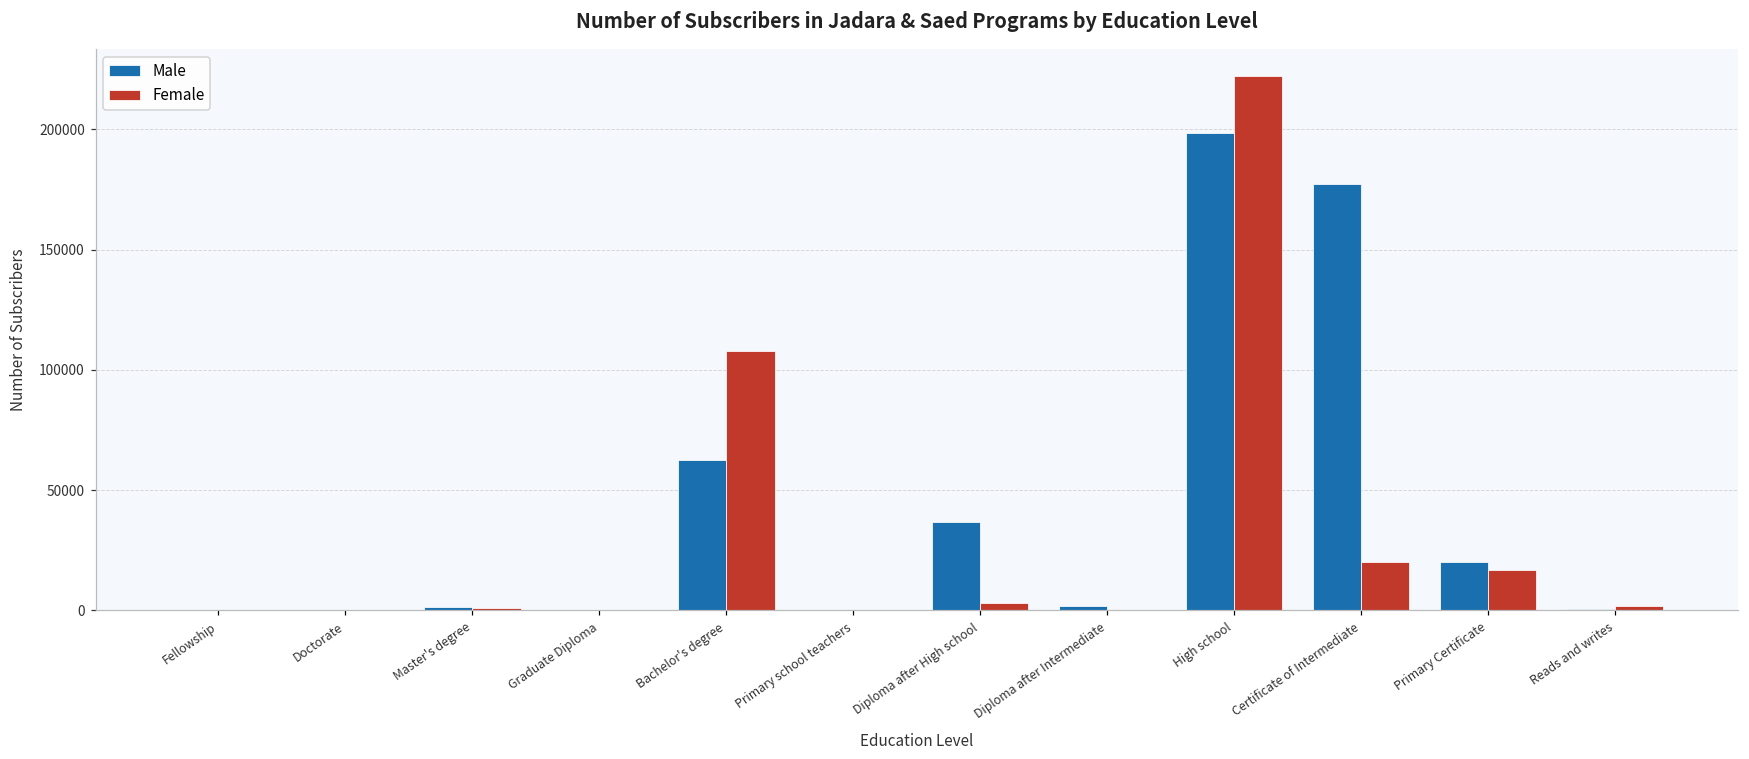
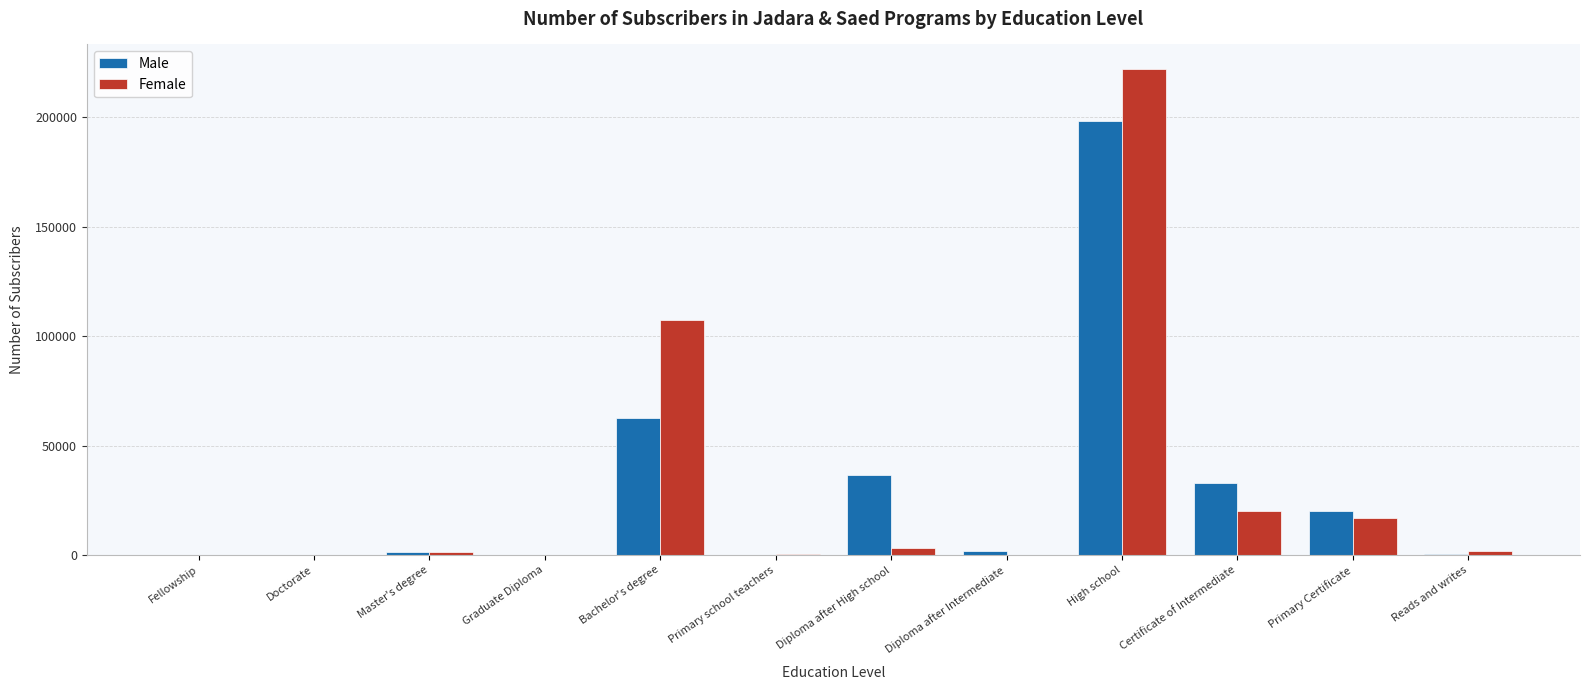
  {
    "Male": {
      "Master's degree": 1000,
      "Bachelor's degree": 63000,
      "Diploma after High school": 37000,
      "Diploma after Intermediate": 2000,
      "High school": 198000,
-     "Certificate of Intermediate": 177000,
+     "Certificate of Intermediate": 33000,
      "Primary Certificate": 20000
    },
    "Female": {
      "Master's degree": 1000,
      "Bachelor's degree": 108000,
      "Diploma after High school": 3000,
      "High school": 222000,
      "Certificate of Intermediate": 20000,
      "Primary Certificate": 17000,
      "Reads and writes": 2000
    }
  }
